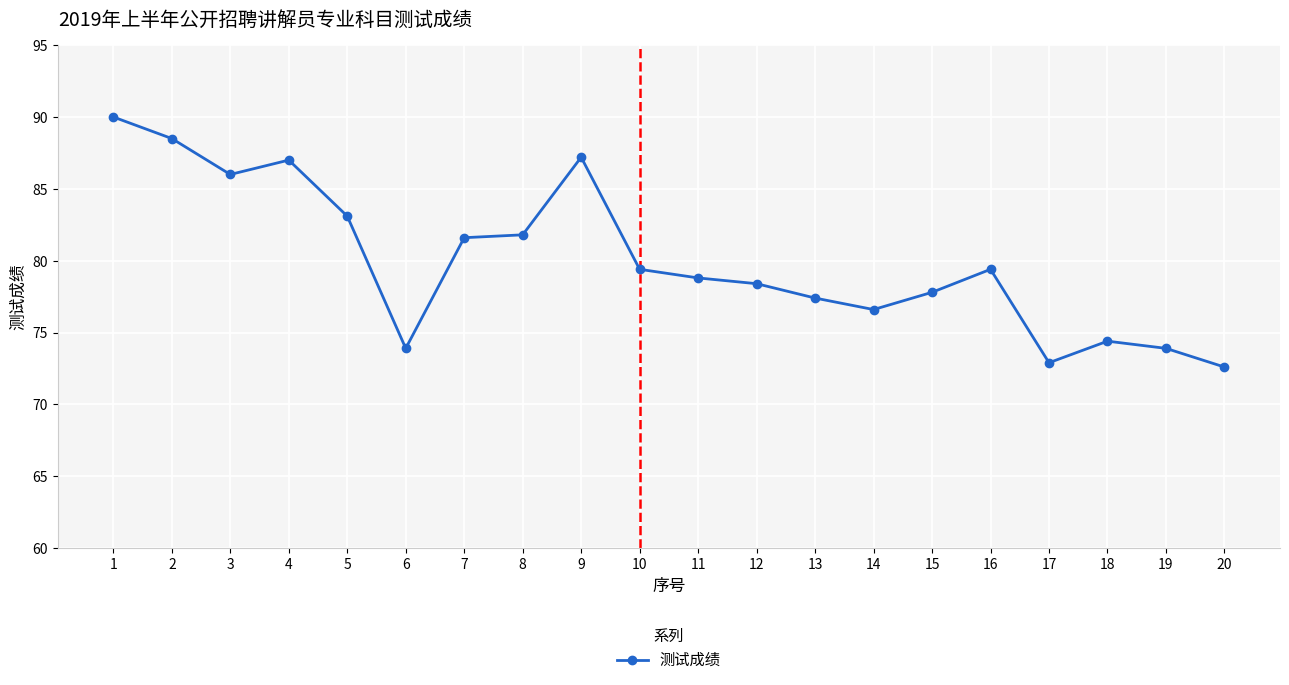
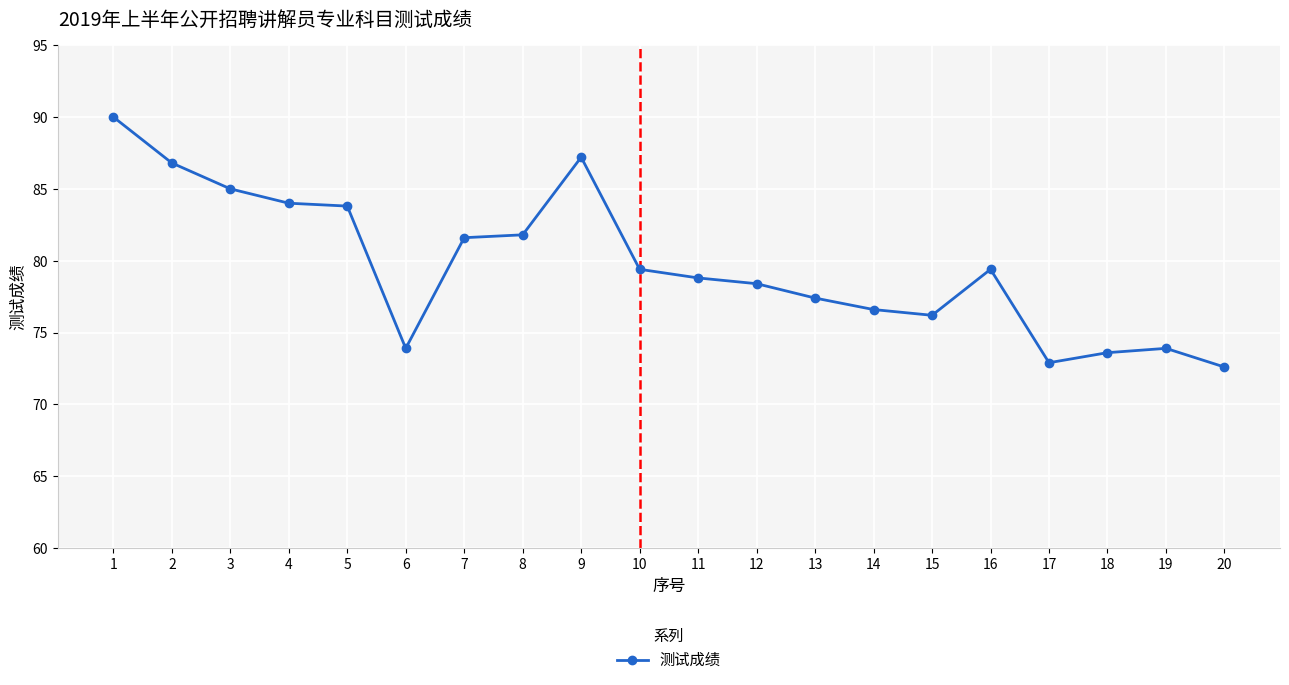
  {
    "1": 90.0,
-   "2": 88.5,
-   "3": 86,
-   "4": 87,
-   "5": 83.1,
+   "2": 86.8,
+   "3": 85,
+   "4": 84,
+   "5": 83.8,
    "6": 73.9,
    "7": 81.6,
    "8": 81.8,
    "9": 87.2,
    "10": 79.4,
    "11": 78.8,
    "12": 78.4,
    "13": 77.4,
    "14": 76.6,
-   "15": 77.8,
+   "15": 76.2,
    "16": 79.4,
    "17": 72.9,
-   "18": 74.4,
+   "18": 73.6,
    "19": 73.9,
    "20": 72.6
  }
